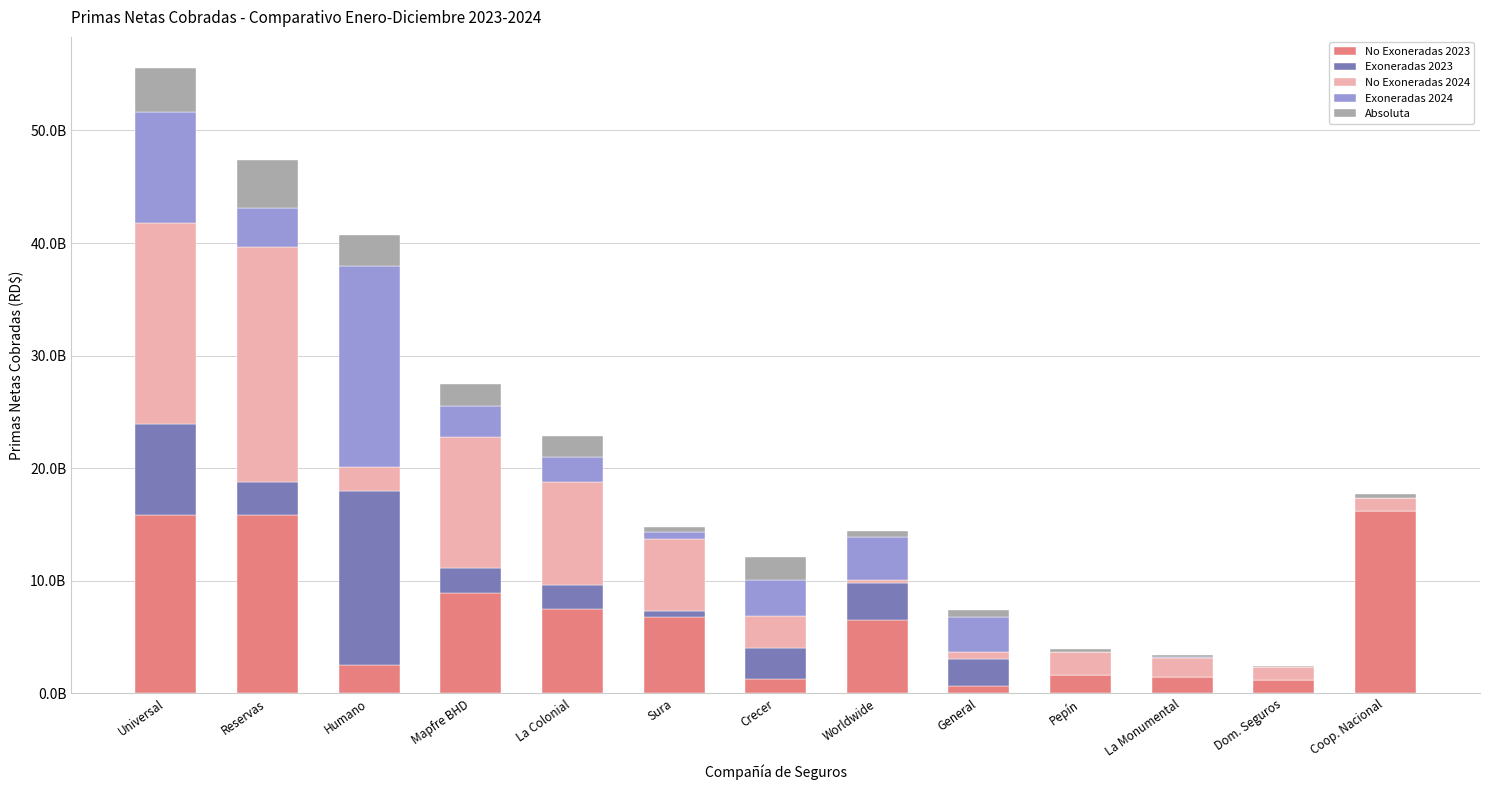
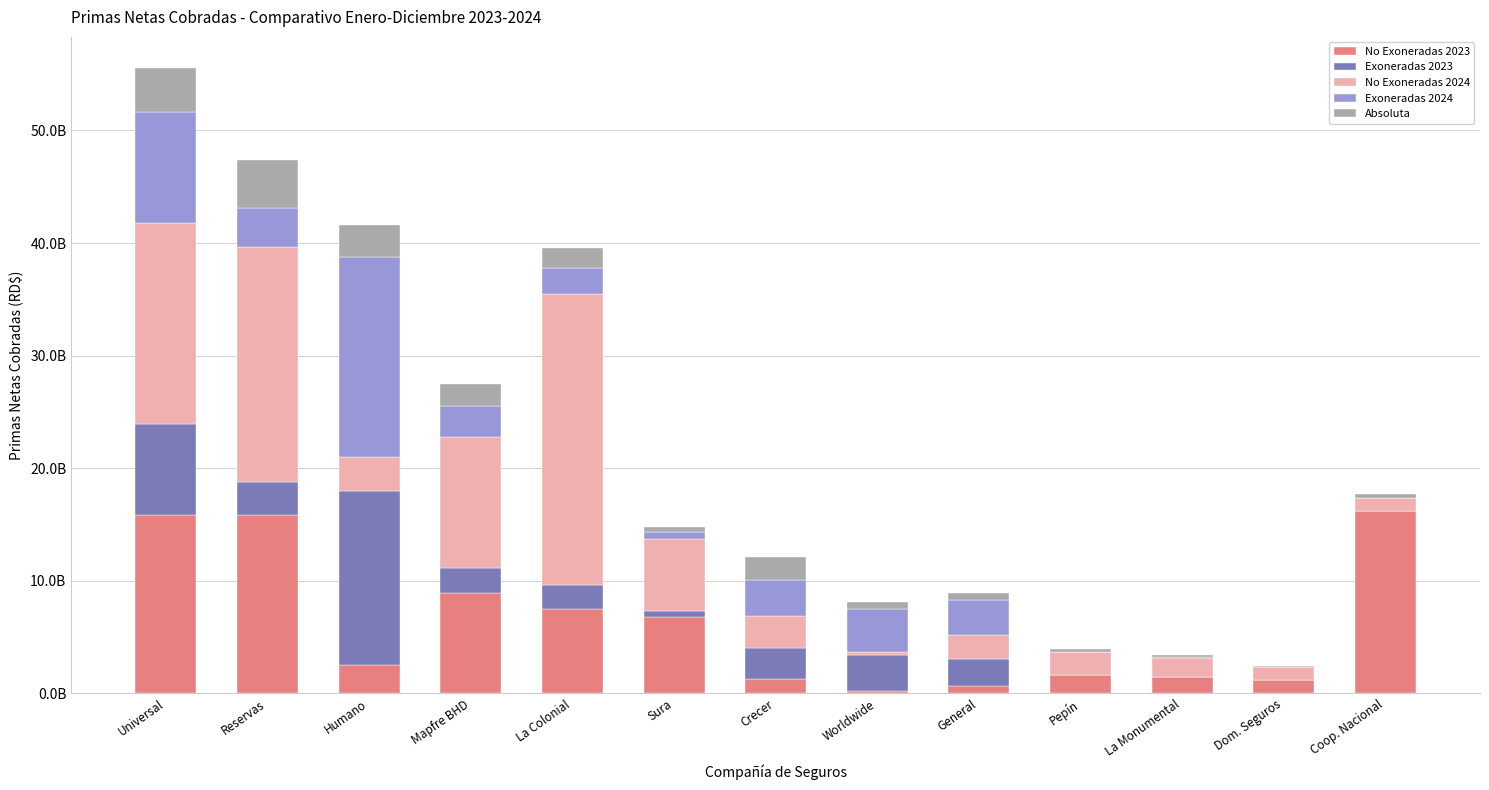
  {
    "No Exoneradas 2023": {
      "Universal": 15800000000,
      "Reservas": 15800000000,
      "Humano": 2500000000,
      "Mapfre BHD": 8900000000,
      "La Colonial": 7500000000,
      "Sura": 6800000000,
      "Crecer": 1300000000,
-     "Worldwide": 6500000000,
+     "Worldwide": 200000000,
      "General": 700000000,
      "Pepín": 1700000000,
      "La Monumental": 1500000000,
      "Dom. Seguros": 1200000000,
      "Coop. Nacional": 16200000000
    },
    "No Exoneradas 2024": {
      "Universal": 17900000000,
      "Reservas": 20900000000,
-     "Humano": 2100000000,
+     "Humano": 3000000000,
      "Mapfre BHD": 11600000000,
-     "La Colonial": 9200000000,
+     "La Colonial": 25900000000,
      "Sura": 6400000000,
      "Crecer": 2800000000,
      "Worldwide": 200000000,
-     "General": 600000000,
+     "General": 2200000000,
      "Pepín": 2000000000,
      "La Monumental": 1700000000,
      "Dom. Seguros": 1100000000,
      "Coop. Nacional": 1200000000
    }
  }
